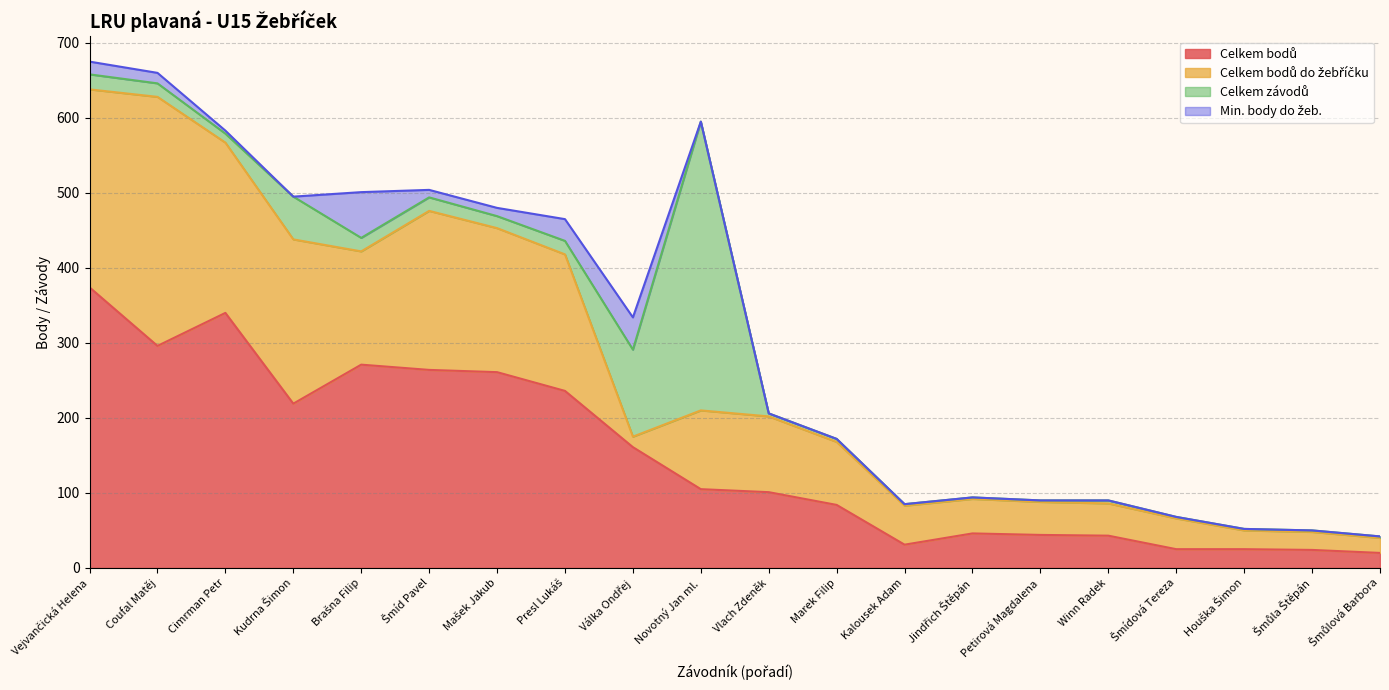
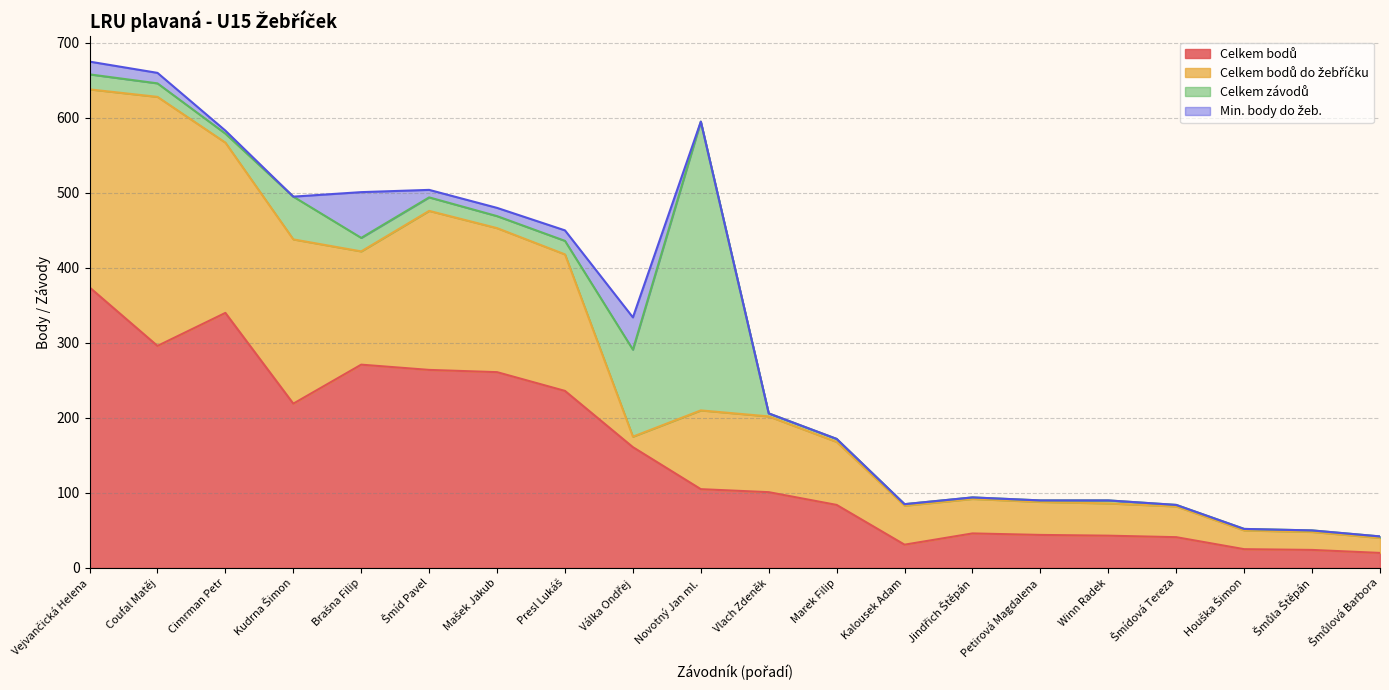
  {
    "Celkem bodů": {
      "Vejvančická Helena": 370,
      "Coufal Matěj": 300,
      "Cimrman Petr": 340,
      "Kudrna Šimon": 220,
      "Brašna Filip": 270,
      "Šmíd Pavel": 260,
      "Mašek Jakub": 260,
      "Presl Lukáš": 240,
      "Válka Ondřej": 160,
      "Novotný Jan ml.": 110,
      "Vlach Zdeněk": 100,
      "Marek Filip": 80,
      "Kalousek Adam": 30,
      "Jindřich Štěpán": 50,
      "Petirová Magdalena": 40,
      "Winn Radek": 40,
-     "Šmídová Tereza": 30,
+     "Šmídová Tereza": 40,
      "Houška Šimon": 30,
      "Šmůla Štěpán": 20,
      "Šmůlová Barbora": 20
    },
    "Celkem bodů do žebříčku": {
      "Vejvančická Helena": 260,
      "Coufal Matěj": 330,
      "Cimrman Petr": 230,
      "Kudrna Šimon": 220,
      "Brašna Filip": 150,
      "Šmíd Pavel": 210,
      "Mašek Jakub": 190,
      "Presl Lukáš": 180,
      "Válka Ondřej": 10,
      "Novotný Jan ml.": 110,
      "Vlach Zdeněk": 100,
      "Marek Filip": 80,
      "Winn Radek": 40
    },
    "Celkem závodů": {
      "Vejvančická Helena": 20,
      "Coufal Matěj": 20,
      "Cimrman Petr": 10,
      "Brašna Filip": 20,
      "Šmíd Pavel": 20,
      "Mašek Jakub": 20,
      "Presl Lukáš": 20,
      "Válka Ondřej": 120
    },
    "Min. body do žeb.": {
      "Vejvančická Helena": 20,
      "Coufal Matěj": 10,
      "Cimrman Petr": 0,
      "Brašna Filip": 60,
      "Šmíd Pavel": 10,
      "Mašek Jakub": 10,
-     "Presl Lukáš": 30,
+     "Presl Lukáš": 10,
      "Válka Ondřej": 40
    }
  }
